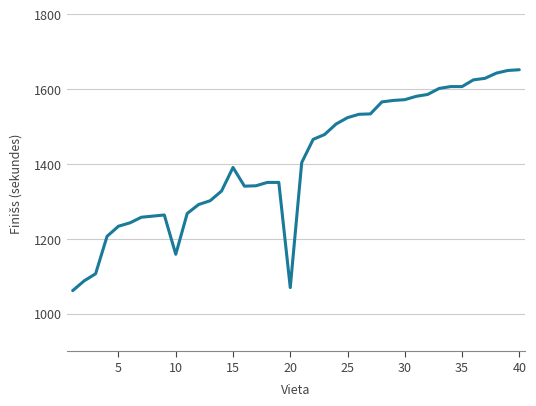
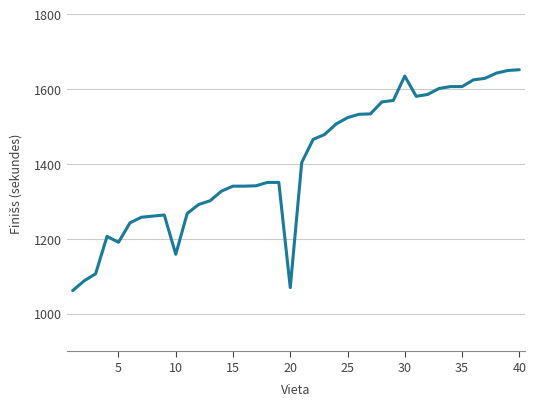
  {
-   "5": 1230,
+   "5": 1190,
    "10": 1160,
-   "15": 1390,
+   "15": 1340,
    "20": 1070,
    "25": 1520,
-   "30": 1570,
+   "30": 1640,
    "35": 1610,
    "40": 1650
  }
